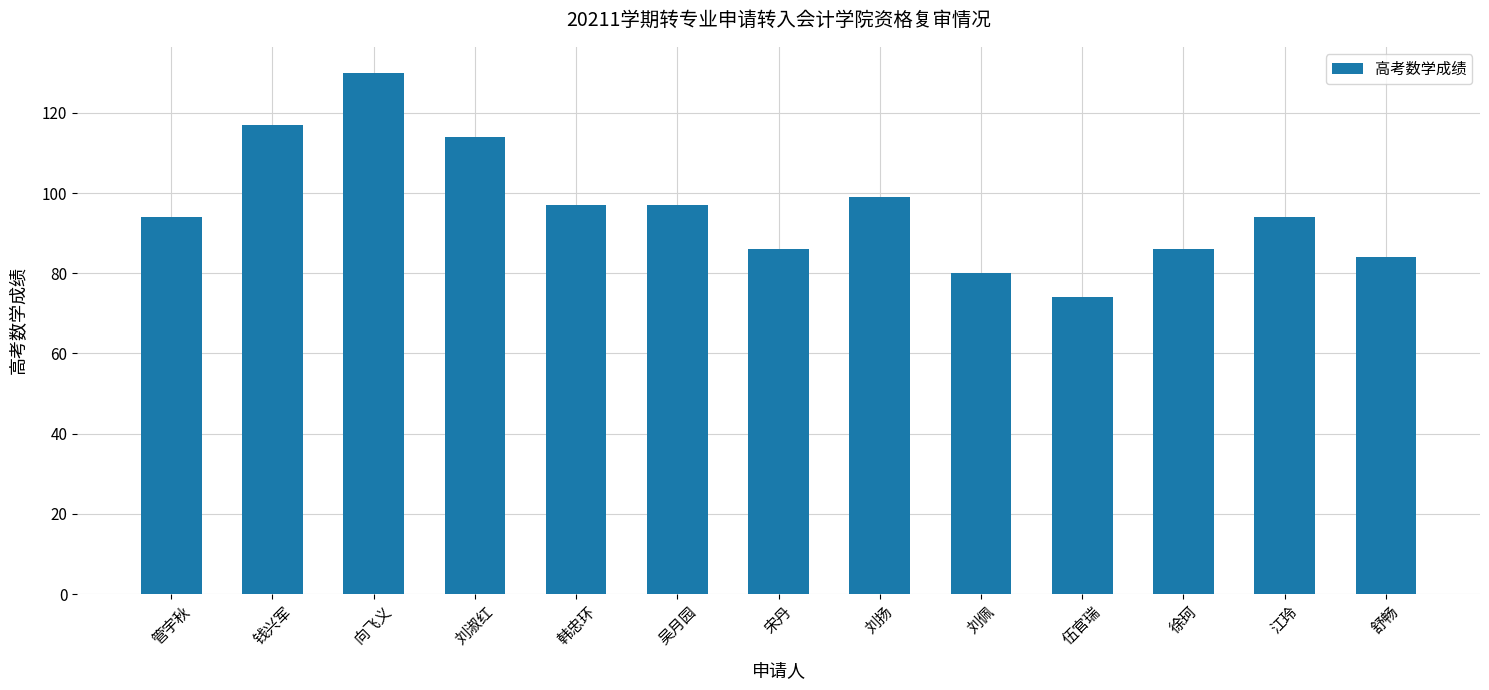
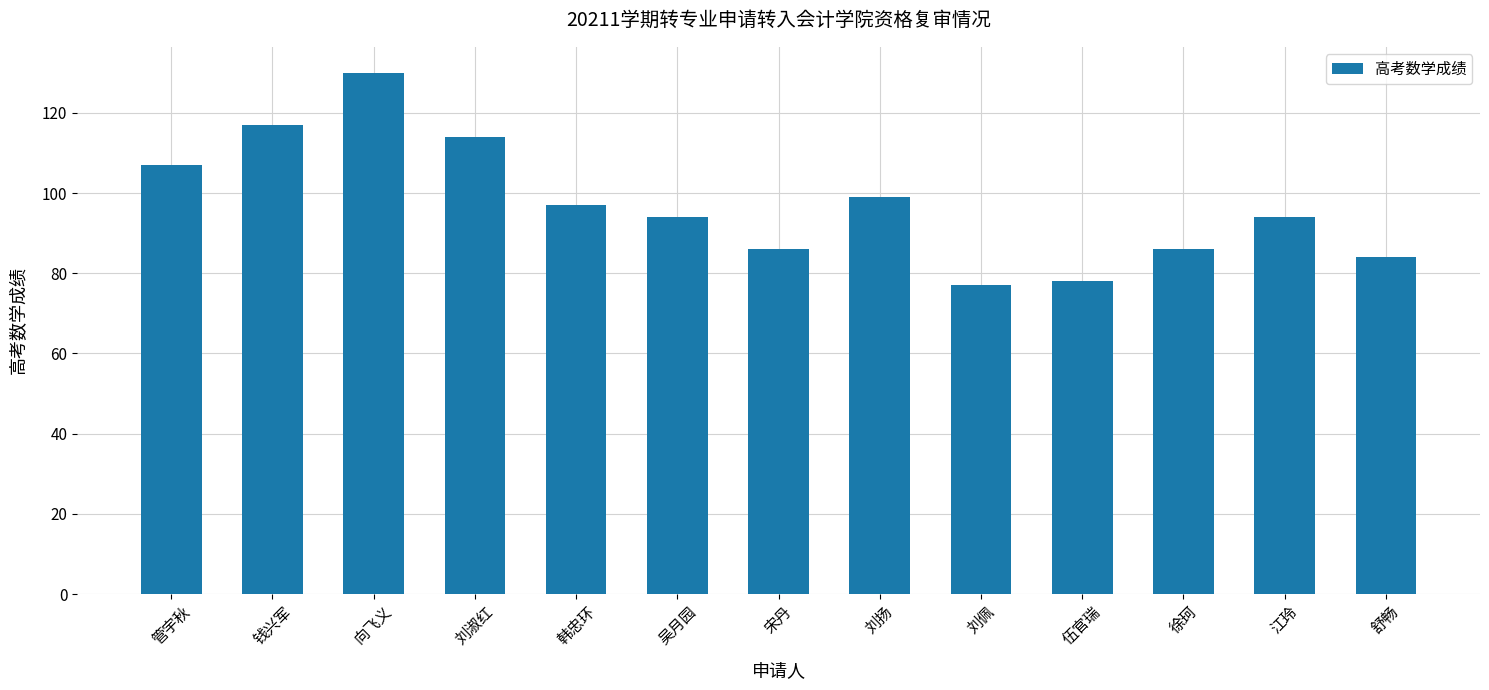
  {
-   "管宇秋": 94,
+   "管宇秋": 107,
    "钱兴军": 117,
    "向飞义": 130,
    "刘淑红": 114,
    "韩忠环": 97,
-   "吴月园": 97,
+   "吴月园": 94,
    "宋丹": 86,
    "刘扬": 99,
-   "刘佩": 80,
-   "伍官瑞": 74,
+   "刘佩": 77,
+   "伍官瑞": 78,
    "徐珂": 86,
    "江玲": 94,
    "舒畅": 84
  }
